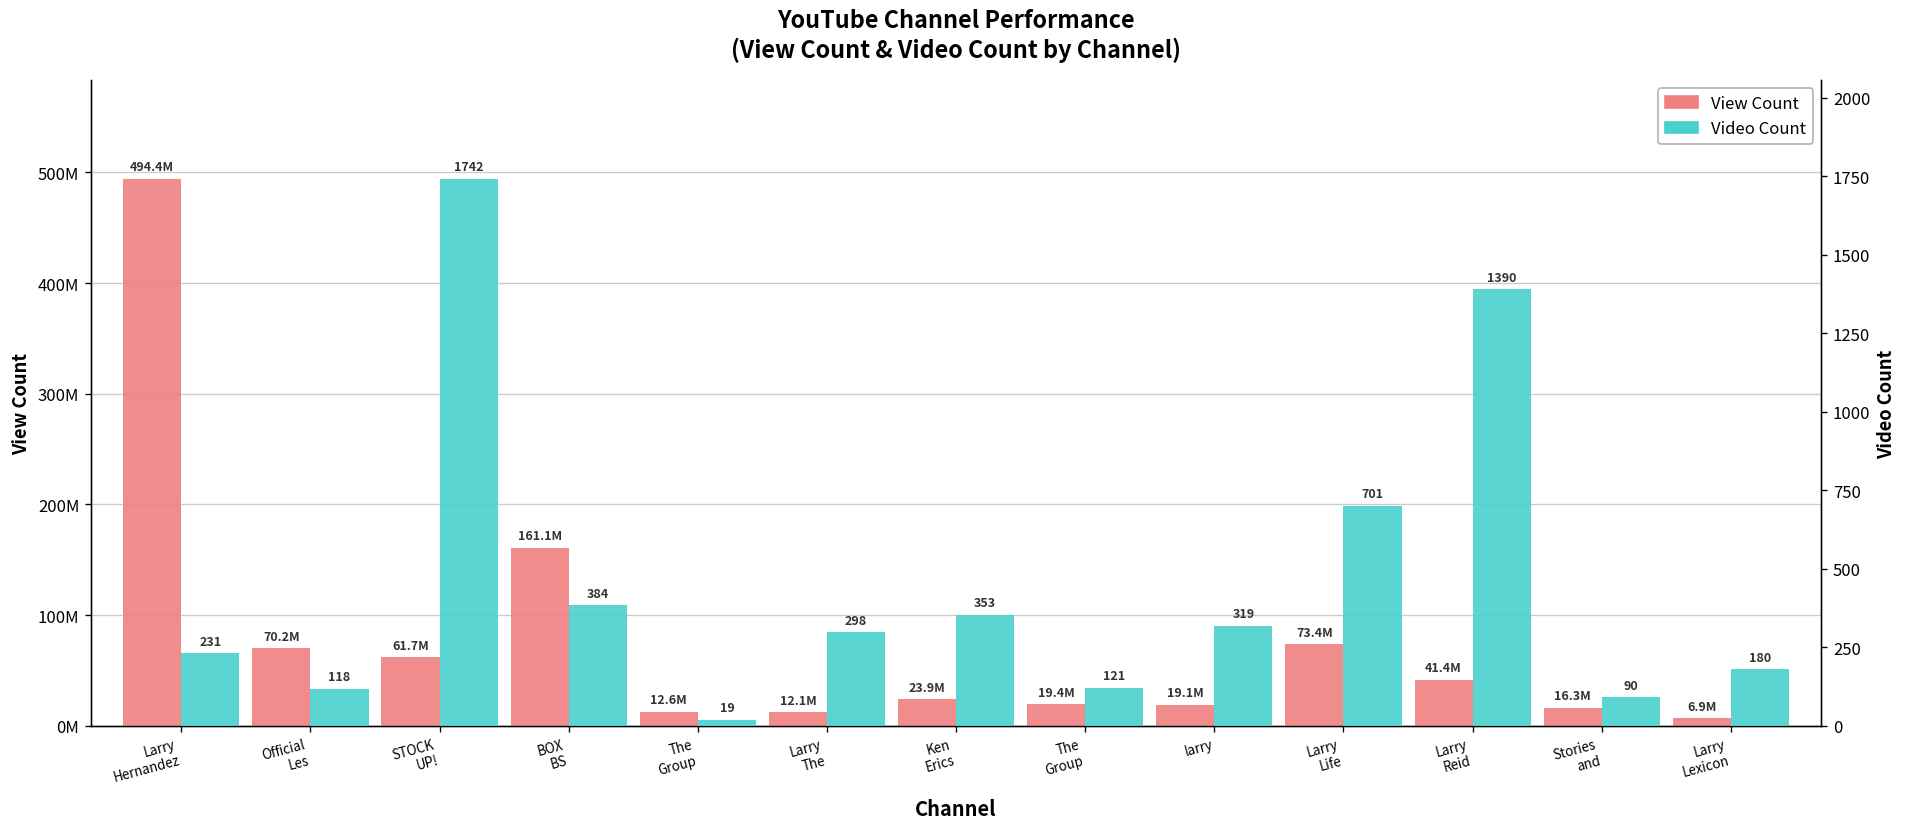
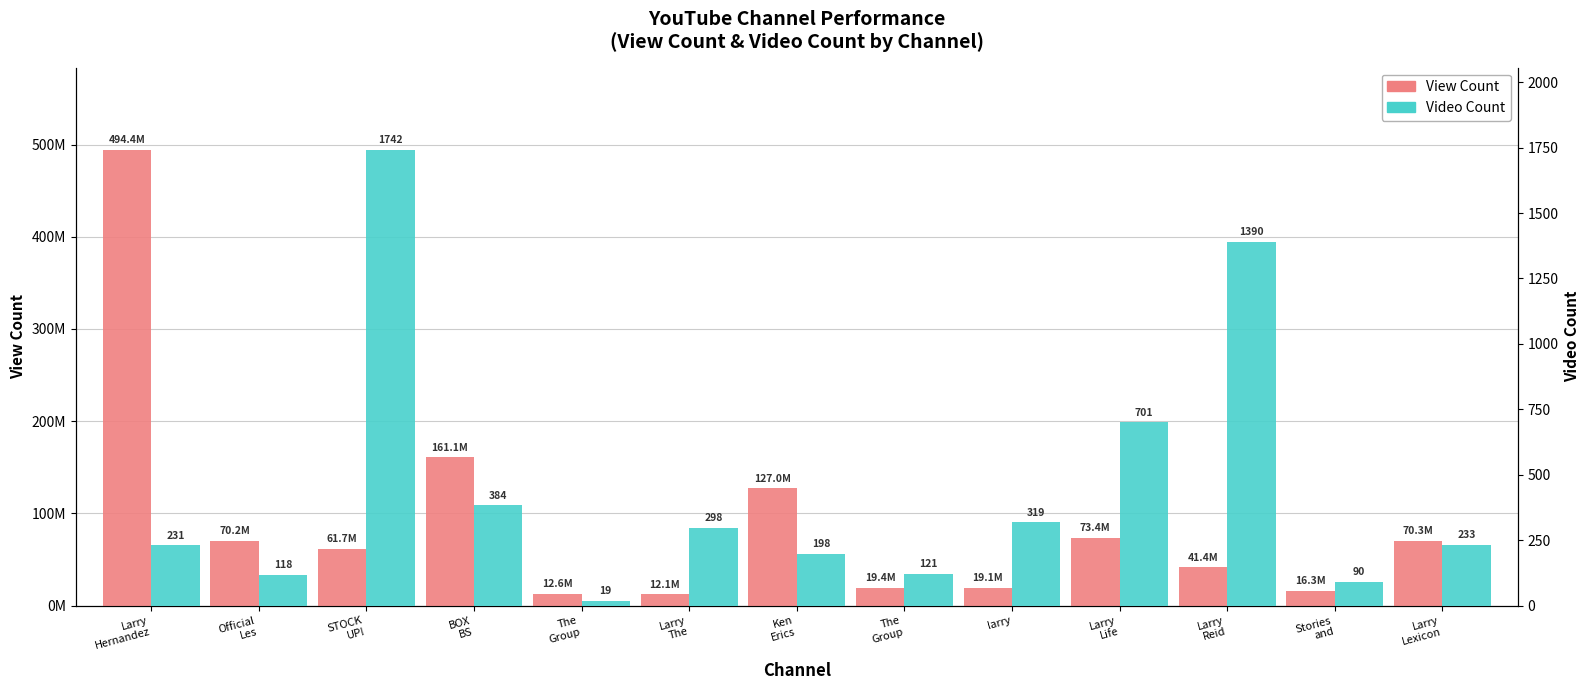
  {
    "View Count": {
      "Larry Hernandez": "494.4M",
      "Official Les": "70.2M",
      "STOCK UP!": "61.7M",
      "BOX BS": "161.1M",
      "Larry The": "12.1M",
-     "Ken Erics": "23.9M",
+     "Ken Erics": "127.0M",
      "larry": "19.1M",
      "Larry Life": "73.4M",
      "Larry Reid": "41.4M",
      "Stories and": "16.3M",
-     "Larry Lexicon": "6.9M"
+     "Larry Lexicon": "70.3M"
    },
    "Video Count": {
      "Larry Hernandez": "231",
      "Official Les": "118",
      "STOCK UP!": "1742",
      "BOX BS": "384",
      "Larry The": "298",
-     "Ken Erics": "353",
+     "Ken Erics": "198",
      "larry": "319",
      "Larry Life": "701",
      "Larry Reid": "1390",
      "Stories and": "90",
-     "Larry Lexicon": "180"
+     "Larry Lexicon": "233"
    }
  }
